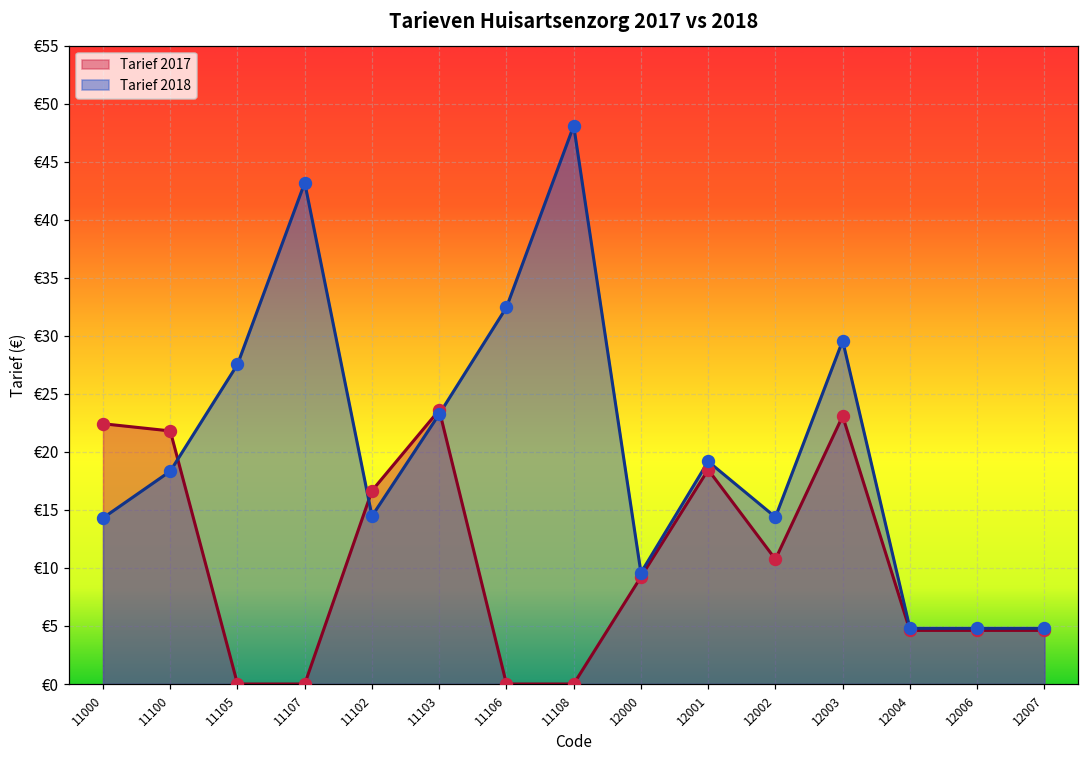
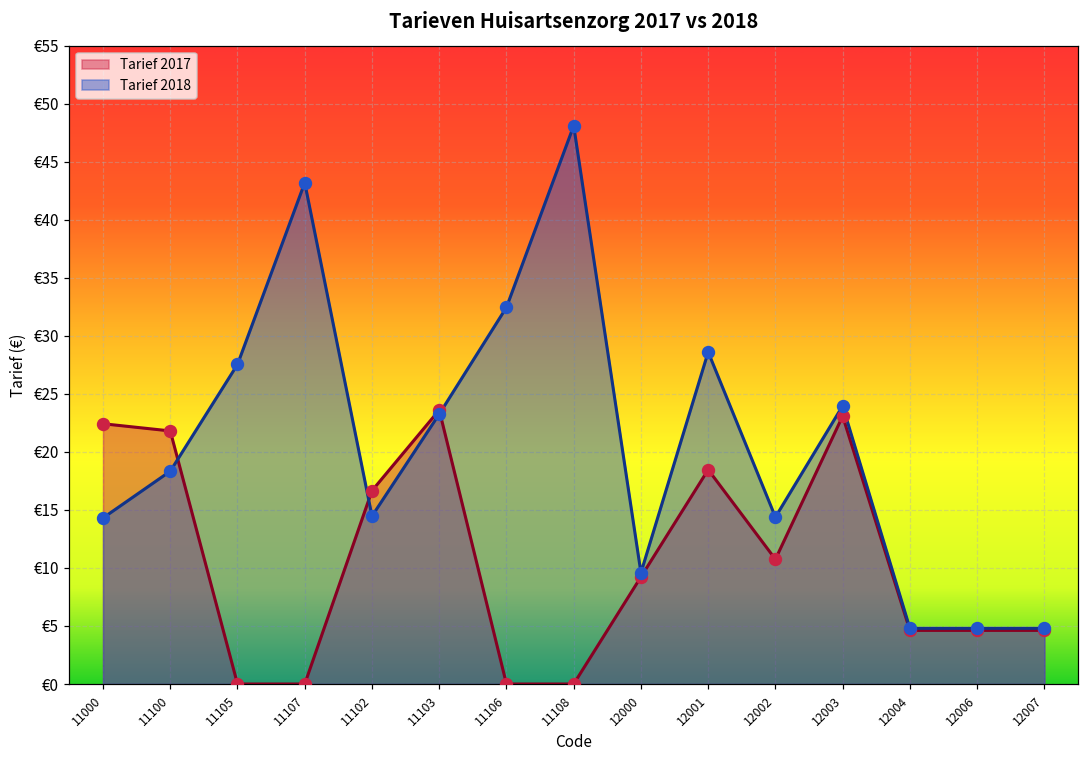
  {
    "Tarief 2017": {
      "11000": "€22.4",
      "11100": "€21.8",
      "11105": "€0.0",
      "11107": "€0.0",
      "11102": "€16.7",
      "11103": "€23.6",
      "11106": "€0.0",
      "11108": "€0.0",
      "12000": "€9.2",
      "12001": "€18.5",
      "12002": "€10.8",
      "12003": "€23.1"
    },
    "Tarief 2018": {
      "11000": "€14.3",
      "11100": "€18.3",
      "11105": "€27.5",
      "11107": "€43.2",
      "11102": "€14.5",
      "11103": "€23.3",
      "11106": "€32.5",
      "11108": "€48.1",
      "12000": "€9.6",
-     "12001": "€19.2",
+     "12001": "€28.6",
      "12002": "€14.4",
-     "12003": "€29.6"
+     "12003": "€24.0"
    }
  }
